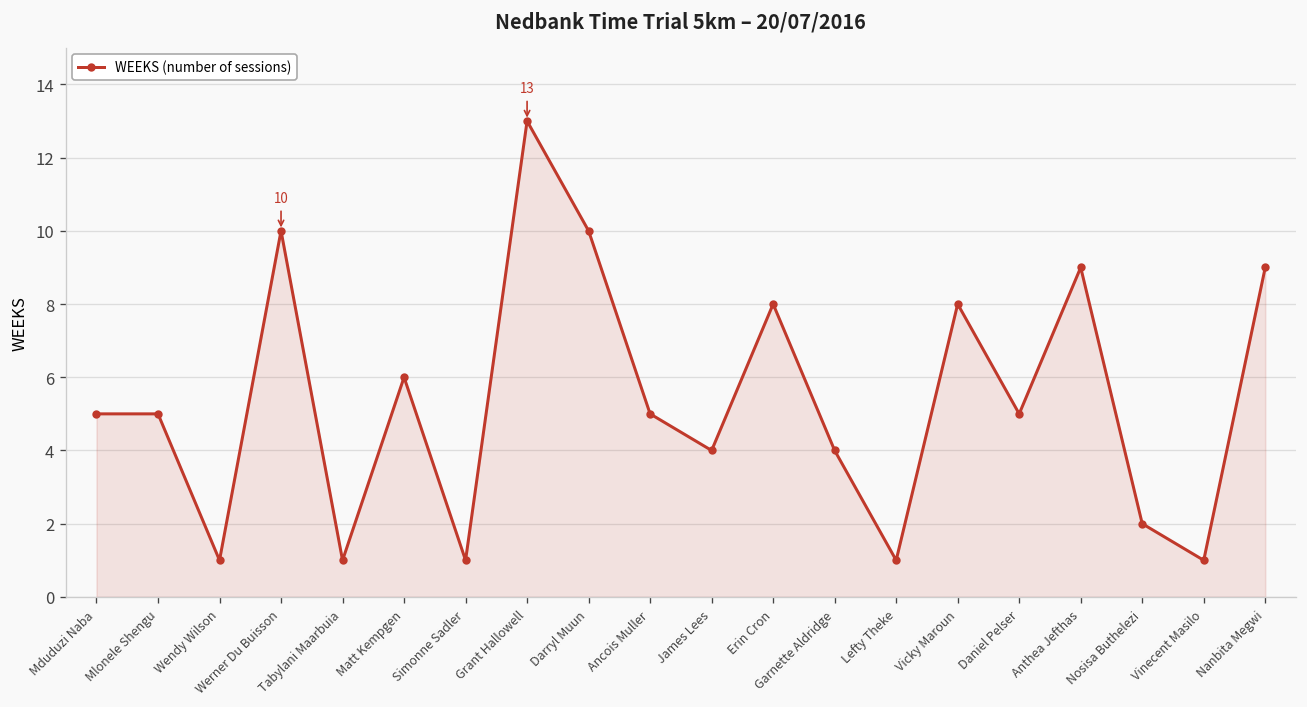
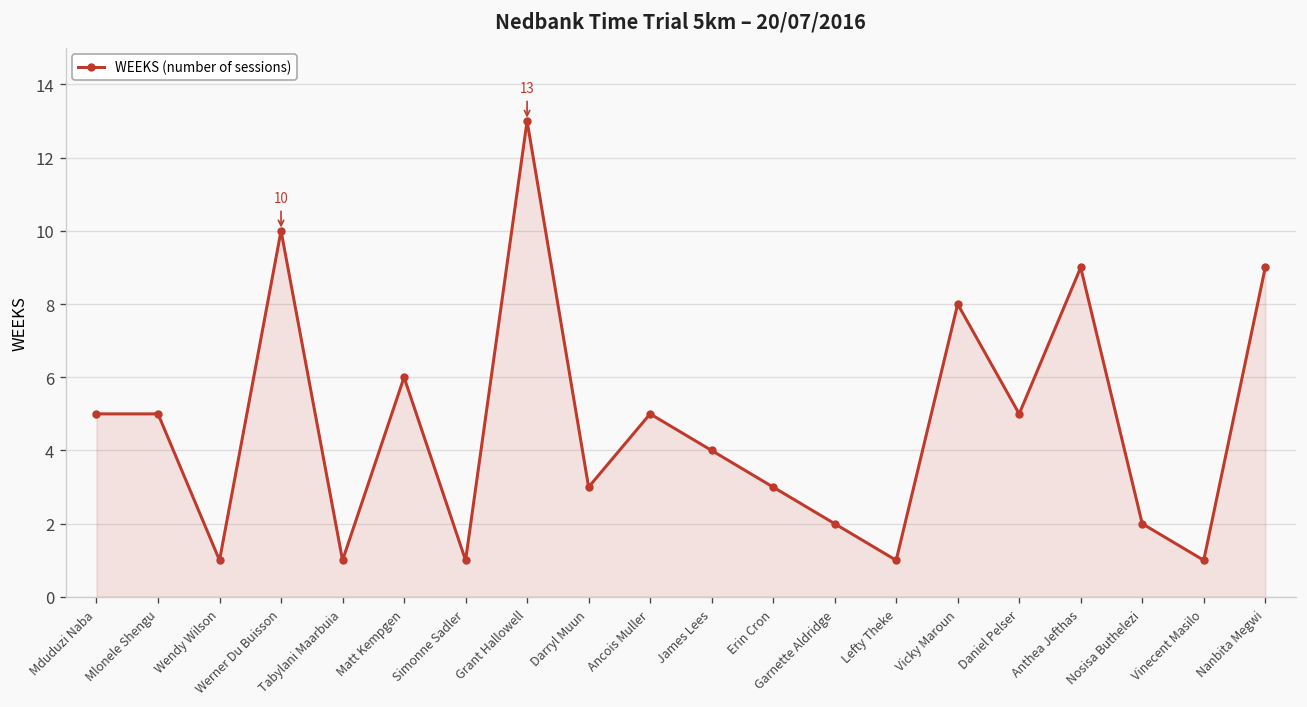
  {
    "Mduduzi Naba": 5,
    "Mlonele Shengu": 5,
    "Wendy Wilson": 1,
    "Tabylani Maarbuia": 1,
    "Matt Kempgen": 6,
    "Simonne Sadler": 1,
-   "Darryl Muun": 10,
+   "Darryl Muun": 3,
    "Ancois Muller": 5,
    "James Lees": 4,
-   "Erin Cron": 8,
-   "Garnette Aldridge": 4,
+   "Erin Cron": 3,
+   "Garnette Aldridge": 2,
    "Lefty Theke": 1,
    "Vicky Maroun": 8,
    "Daniel Pelser": 5,
    "Anthea Jefthas": 9,
    "Nosisa Buthelezi": 2,
    "Vinecent Masilo": 1,
    "Nanbita Megwi": 9
  }
